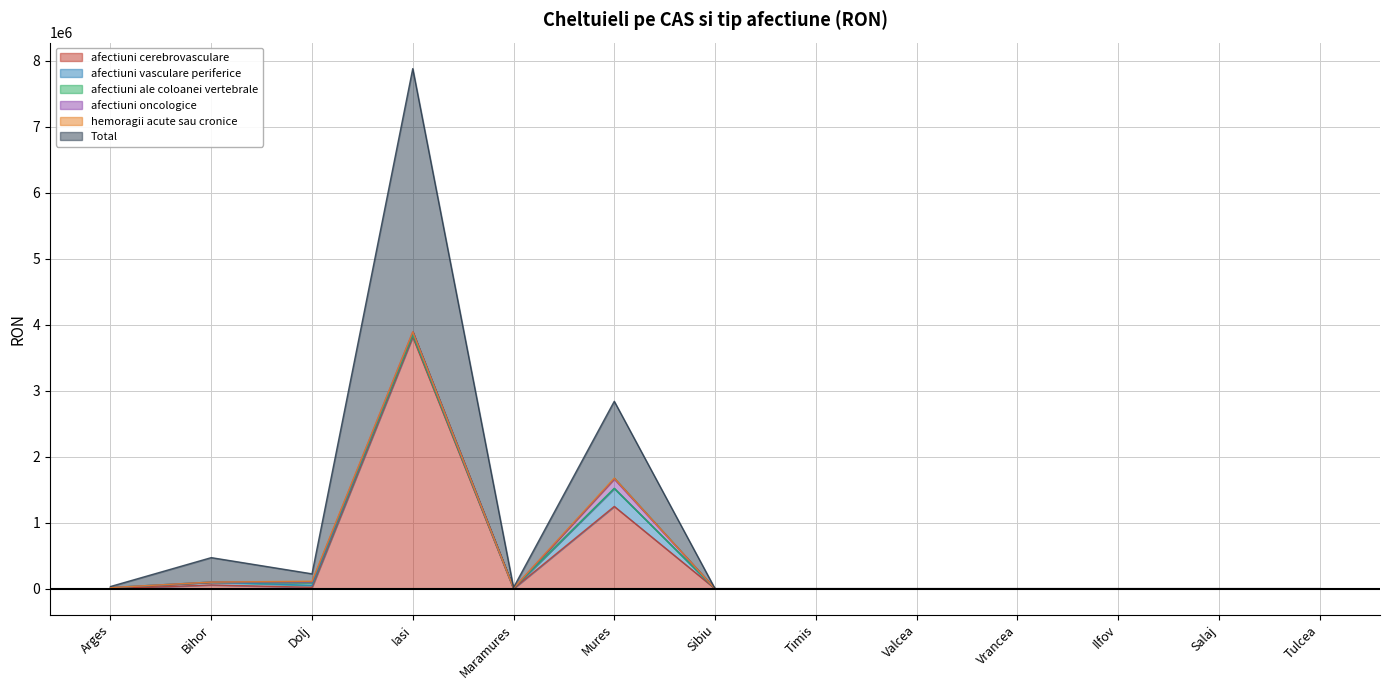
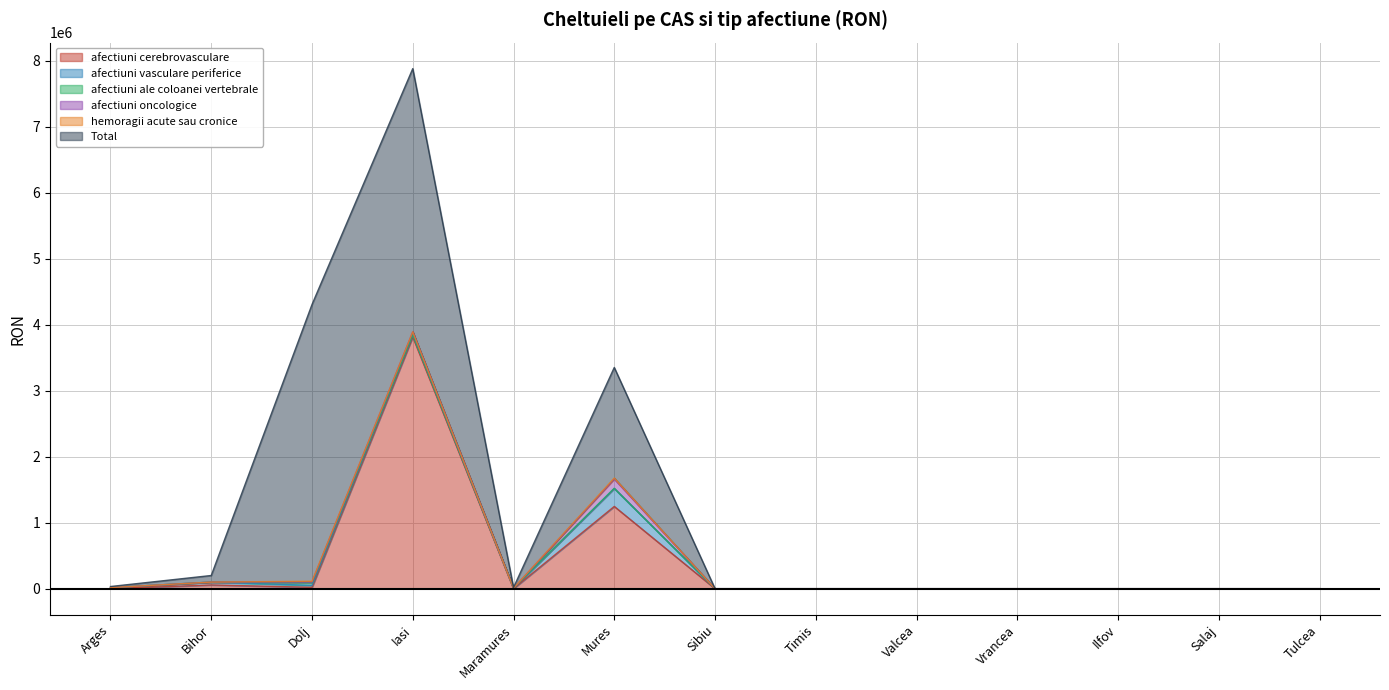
  {
    "Total": {
-     "Bihor": 400000,
-     "Dolj": 100000,
+     "Bihor": 100000,
+     "Dolj": 4200000,
      "Iasi": 4000000,
-     "Mures": 1200000
+     "Mures": 1700000
    }
  }
